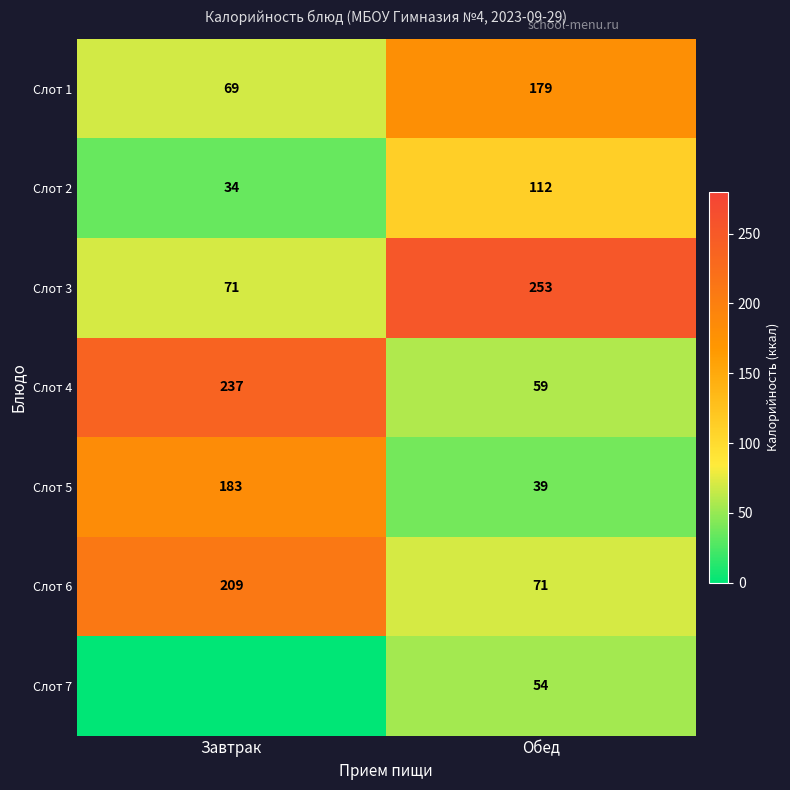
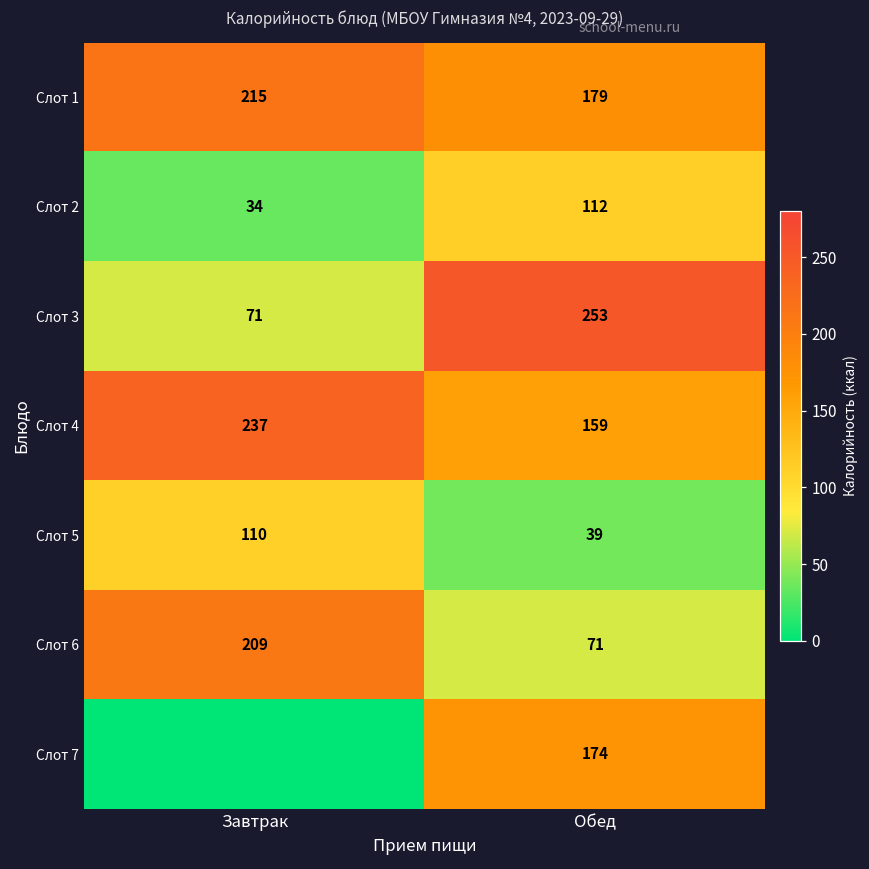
  {
    "Слот 1": {
-     "Завтрак": 69,
+     "Завтрак": 215,
      "Обед": 179
    },
    "Слот 2": {
      "Завтрак": 34,
      "Обед": 112
    },
    "Слот 3": {
      "Завтрак": 71,
      "Обед": 253
    },
    "Слот 4": {
      "Завтрак": 237,
-     "Обед": 59
+     "Обед": 159
    },
    "Слот 5": {
-     "Завтрак": 183,
+     "Завтрак": 110,
      "Обед": 39
    },
    "Слот 6": {
      "Завтрак": 209,
      "Обед": 71
    },
    "Слот 7": {
-     "Обед": 54
+     "Обед": 174
    }
  }
